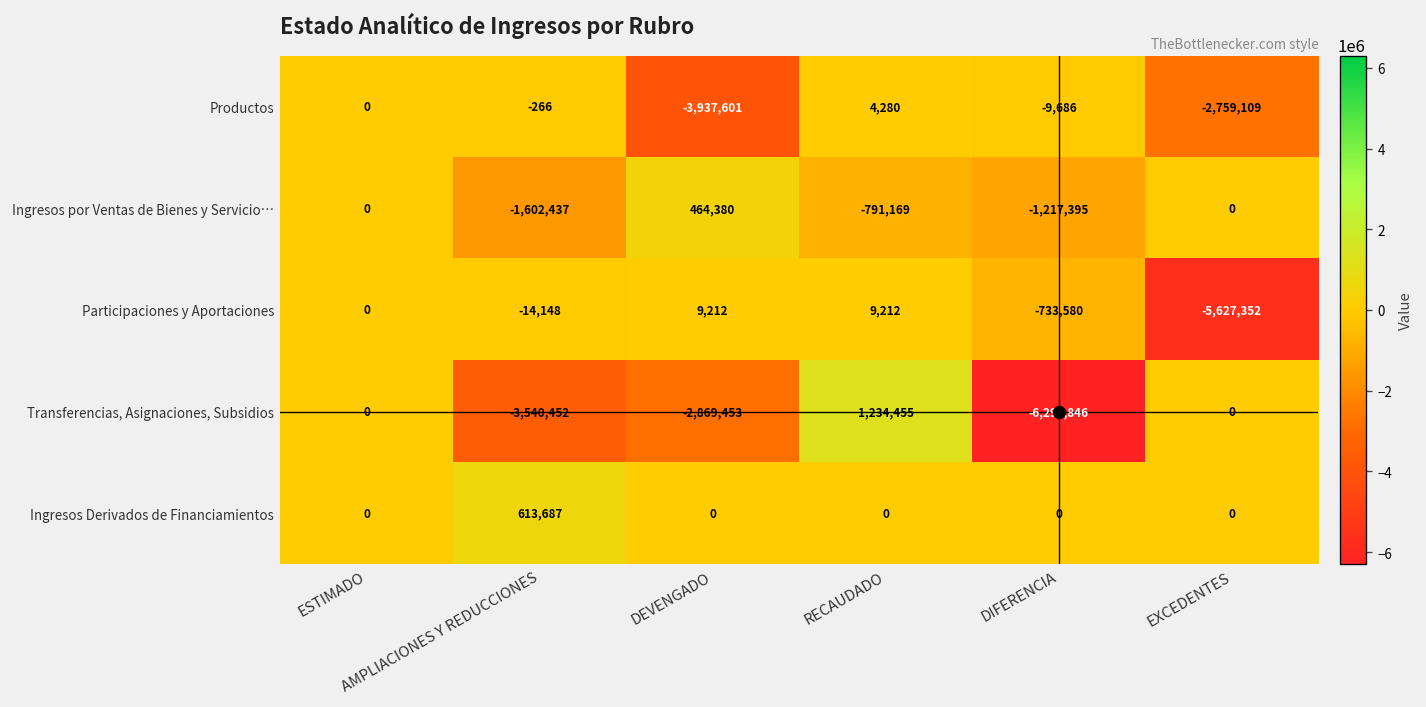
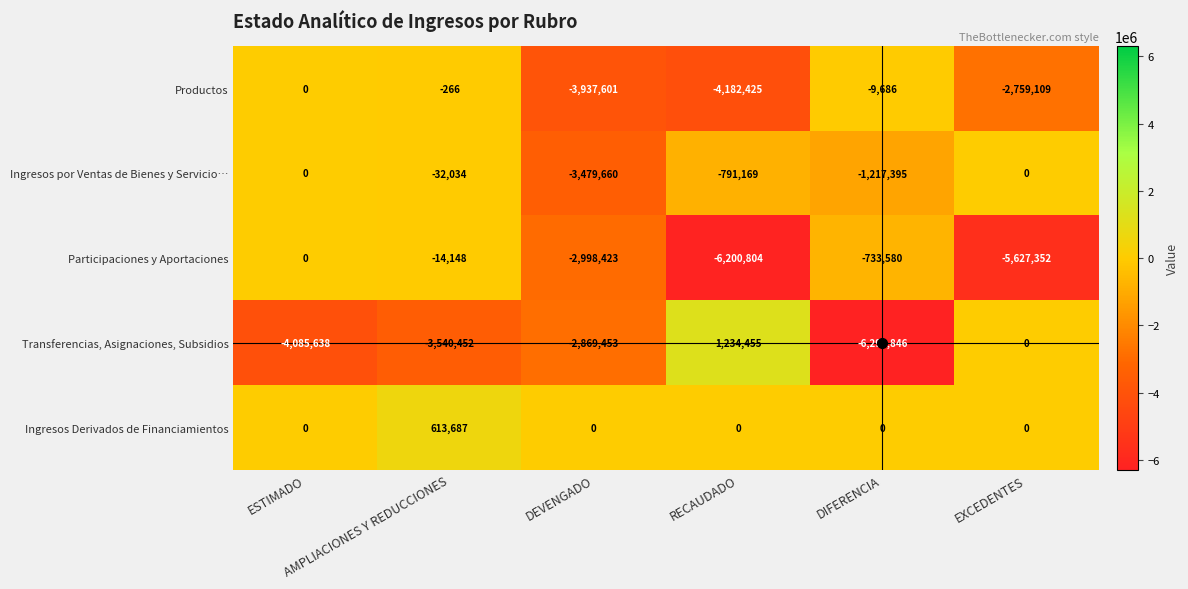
  {
    "Productos": {
      "ESTIMADO": "0",
      "AMPLIACIONES Y REDUCCIONES": "-266",
      "DEVENGADO": "-3,937,601",
-     "RECAUDADO": "4,280",
+     "RECAUDADO": "-4,182,425",
      "DIFERENCIA": "-9,686",
      "EXCEDENTES": "-2,759,109"
    },
    "Ingresos por Ventas de Bienes y Servicio…": {
      "ESTIMADO": "0",
-     "AMPLIACIONES Y REDUCCIONES": "-1,602,437",
-     "DEVENGADO": "464,380",
+     "AMPLIACIONES Y REDUCCIONES": "-32,034",
+     "DEVENGADO": "-3,479,660",
      "RECAUDADO": "-791,169",
      "DIFERENCIA": "-1,217,395",
      "EXCEDENTES": "0"
    },
    "Participaciones y Aportaciones": {
      "ESTIMADO": "0",
      "AMPLIACIONES Y REDUCCIONES": "-14,148",
-     "DEVENGADO": "9,212",
-     "RECAUDADO": "9,212",
+     "DEVENGADO": "-2,998,423",
+     "RECAUDADO": "-6,200,804",
      "DIFERENCIA": "-733,580",
      "EXCEDENTES": "-5,627,352"
    },
    "Transferencias, Asignaciones, Subsidios": {
-     "ESTIMADO": "0",
+     "ESTIMADO": "-4,085,638",
      "AMPLIACIONES Y REDUCCIONES": "-3,540,452",
      "DEVENGADO": "-2,869,453",
      "RECAUDADO": "1,234,455",
      "EXCEDENTES": "0"
    },
    "Ingresos Derivados de Financiamientos": {
      "ESTIMADO": "0",
      "AMPLIACIONES Y REDUCCIONES": "613,687",
      "DEVENGADO": "0",
      "RECAUDADO": "0",
      "DIFERENCIA": "0",
      "EXCEDENTES": "0"
    }
  }
